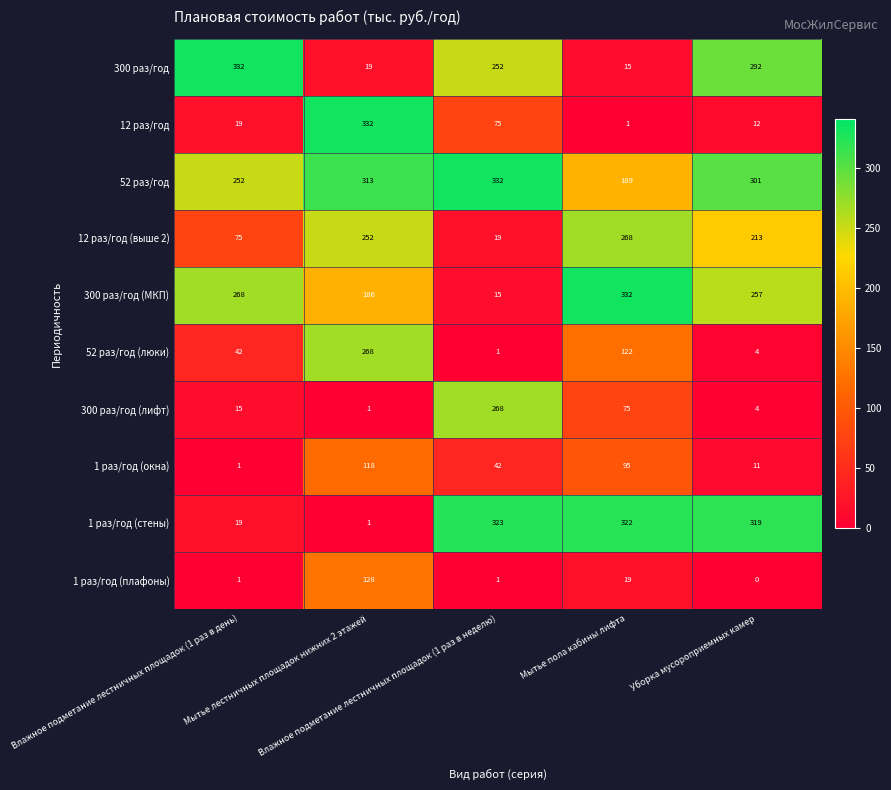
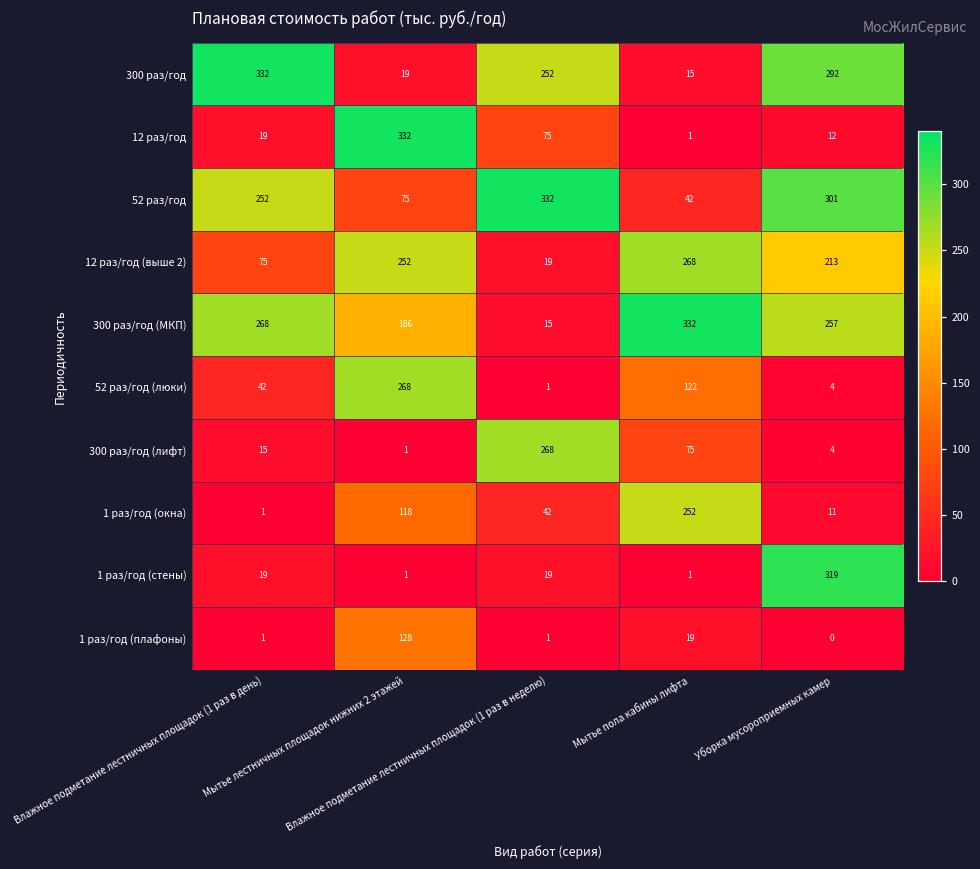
  {
    "300 раз/год": {
      "Влажное подметание лестничных площадок (1 раз в день)": 332,
      "Мытье лестничных площадок нижних 2 этажей": 19,
      "Влажное подметание лестничных площадок (1 раз в неделю)": 252,
      "Мытье пола кабины лифта": 15,
      "Уборка мусороприемных камер": 292
    },
    "12 раз/год": {
      "Влажное подметание лестничных площадок (1 раз в день)": 19,
      "Мытье лестничных площадок нижних 2 этажей": 332,
      "Влажное подметание лестничных площадок (1 раз в неделю)": 75,
      "Мытье пола кабины лифта": 1,
      "Уборка мусороприемных камер": 12
    },
    "52 раз/год": {
      "Влажное подметание лестничных площадок (1 раз в день)": 252,
-     "Мытье лестничных площадок нижних 2 этажей": 313,
+     "Мытье лестничных площадок нижних 2 этажей": 75,
      "Влажное подметание лестничных площадок (1 раз в неделю)": 332,
-     "Мытье пола кабины лифта": 189,
+     "Мытье пола кабины лифта": 42,
      "Уборка мусороприемных камер": 301
    },
    "12 раз/год (выше 2)": {
      "Влажное подметание лестничных площадок (1 раз в день)": 75,
      "Мытье лестничных площадок нижних 2 этажей": 252,
      "Влажное подметание лестничных площадок (1 раз в неделю)": 19,
      "Мытье пола кабины лифта": 268,
      "Уборка мусороприемных камер": 213
    },
    "300 раз/год (МКП)": {
      "Влажное подметание лестничных площадок (1 раз в день)": 268,
      "Мытье лестничных площадок нижних 2 этажей": 186,
      "Влажное подметание лестничных площадок (1 раз в неделю)": 15,
      "Мытье пола кабины лифта": 332,
      "Уборка мусороприемных камер": 257
    },
    "52 раз/год (люки)": {
      "Влажное подметание лестничных площадок (1 раз в день)": 42,
      "Мытье лестничных площадок нижних 2 этажей": 268,
      "Влажное подметание лестничных площадок (1 раз в неделю)": 1,
      "Мытье пола кабины лифта": 122,
      "Уборка мусороприемных камер": 4
    },
    "300 раз/год (лифт)": {
      "Влажное подметание лестничных площадок (1 раз в день)": 15,
      "Мытье лестничных площадок нижних 2 этажей": 1,
      "Влажное подметание лестничных площадок (1 раз в неделю)": 268,
      "Мытье пола кабины лифта": 75,
      "Уборка мусороприемных камер": 4
    },
    "1 раз/год (окна)": {
      "Влажное подметание лестничных площадок (1 раз в день)": 1,
      "Мытье лестничных площадок нижних 2 этажей": 118,
      "Влажное подметание лестничных площадок (1 раз в неделю)": 42,
-     "Мытье пола кабины лифта": 95,
+     "Мытье пола кабины лифта": 252,
      "Уборка мусороприемных камер": 11
    },
    "1 раз/год (стены)": {
      "Влажное подметание лестничных площадок (1 раз в день)": 19,
      "Мытье лестничных площадок нижних 2 этажей": 1,
-     "Влажное подметание лестничных площадок (1 раз в неделю)": 323,
-     "Мытье пола кабины лифта": 322,
+     "Влажное подметание лестничных площадок (1 раз в неделю)": 19,
+     "Мытье пола кабины лифта": 1,
      "Уборка мусороприемных камер": 319
    },
    "1 раз/год (плафоны)": {
      "Влажное подметание лестничных площадок (1 раз в день)": 1,
      "Мытье лестничных площадок нижних 2 этажей": 128,
      "Влажное подметание лестничных площадок (1 раз в неделю)": 1,
      "Мытье пола кабины лифта": 19,
      "Уборка мусороприемных камер": 0
    }
  }
